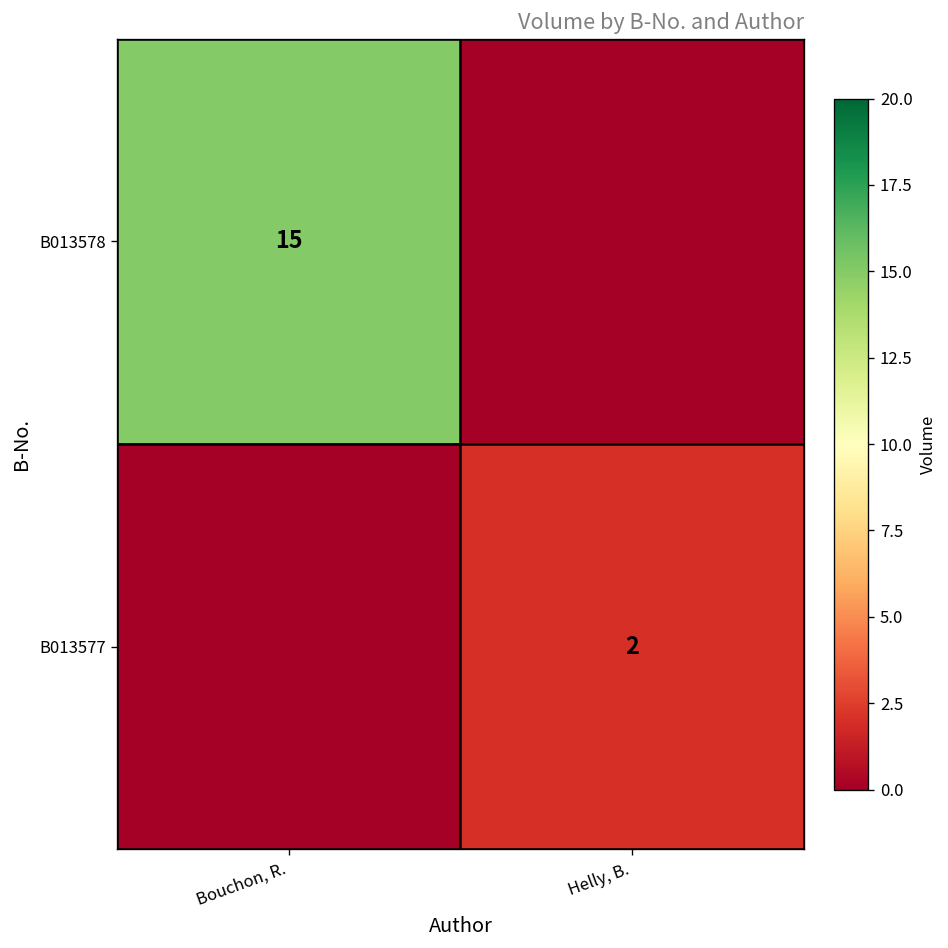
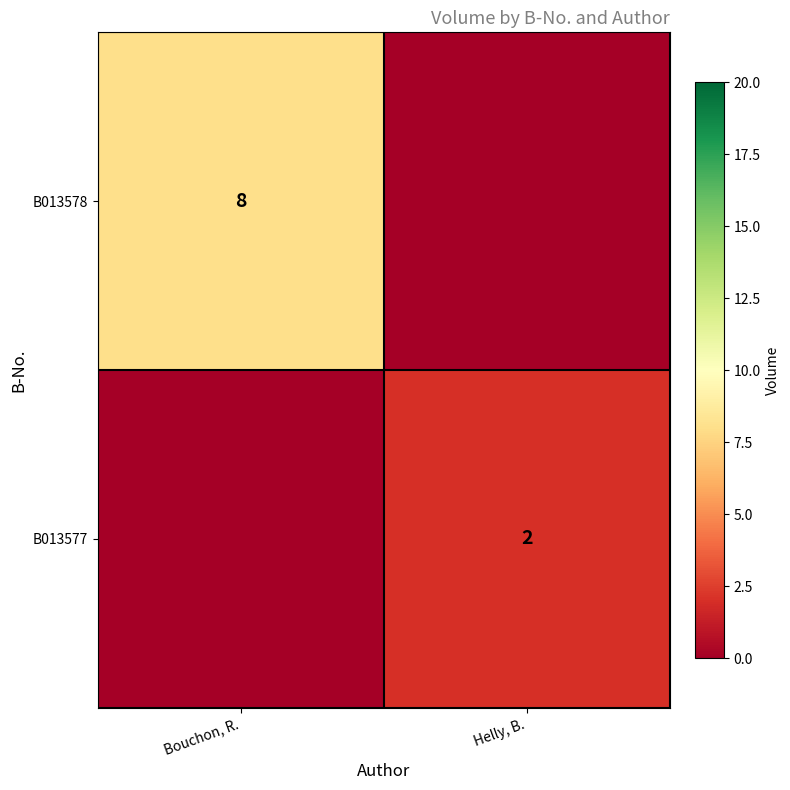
  {
    "B013578": {
-     "Bouchon, R.": 15
+     "Bouchon, R.": 8
    },
    "B013577": {
      "Helly, B.": 2
    }
  }
